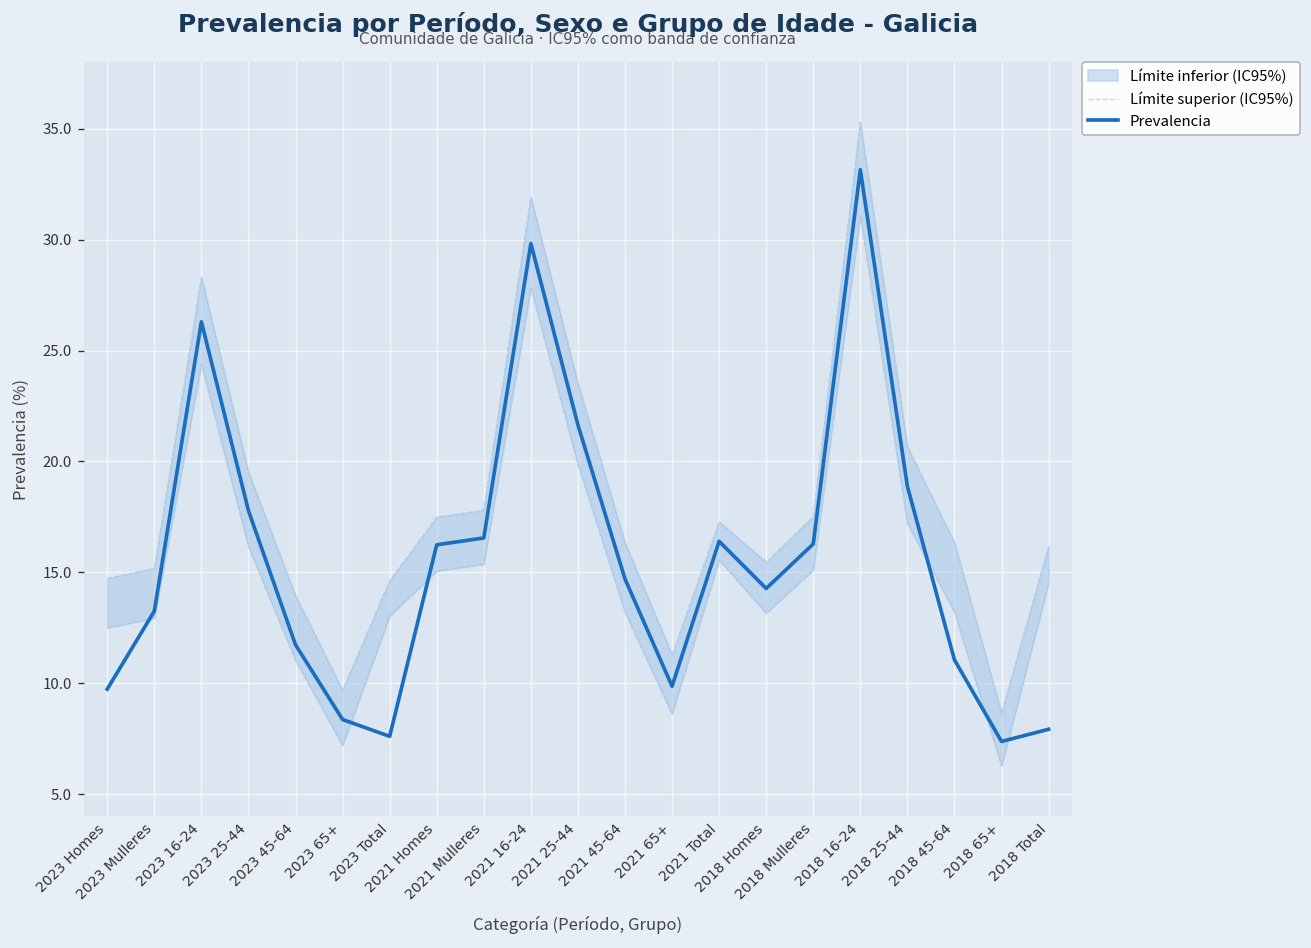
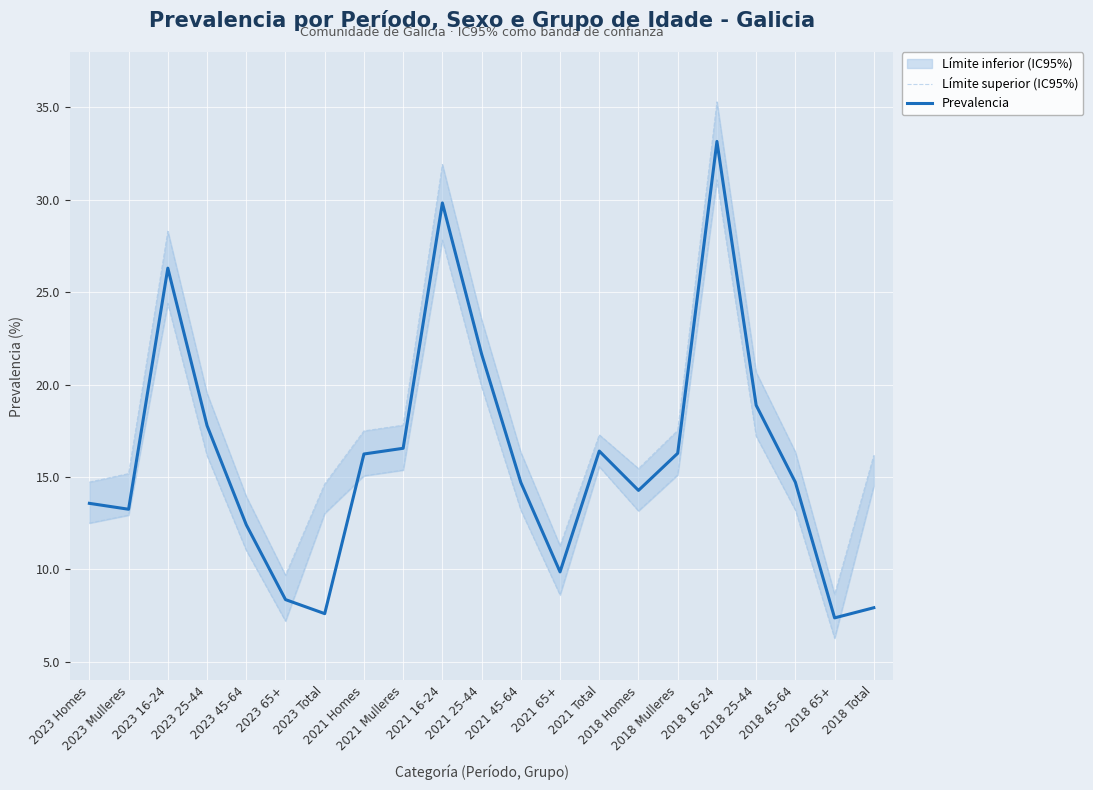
  {
    "Prevalencia": {
-     "2023 Homes": 9.7,
+     "2023 Homes": 13.6,
      "2023 Mulleres": 13.3,
      "2023 16-24": 26.3,
      "2023 25-44": 17.8,
-     "2023 45-64": 11.7,
+     "2023 45-64": 12.4,
      "2023 65+": 8.4,
      "2023 Total": 7.6,
      "2021 Homes": 16.2,
      "2021 Mulleres": 16.6,
      "2021 16-24": 29.8,
      "2021 25-44": 21.7,
      "2021 45-64": 14.7,
      "2021 65+": 9.9,
      "2021 Total": 16.4,
      "2018 Homes": 14.3,
      "2018 Mulleres": 16.3,
      "2018 16-24": 33.2,
      "2018 25-44": 18.9,
-     "2018 45-64": 11.1,
+     "2018 45-64": 14.7,
      "2018 65+": 7.4,
      "2018 Total": 7.9
    }
  }
